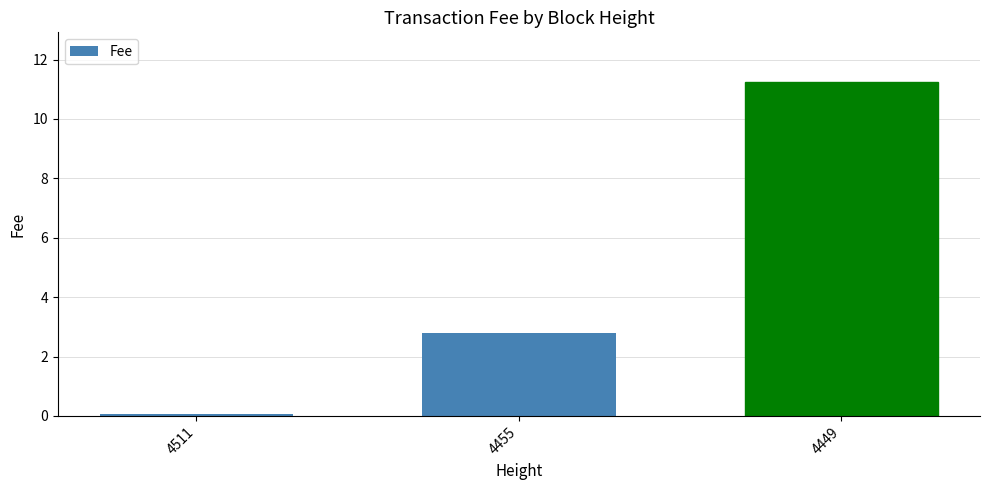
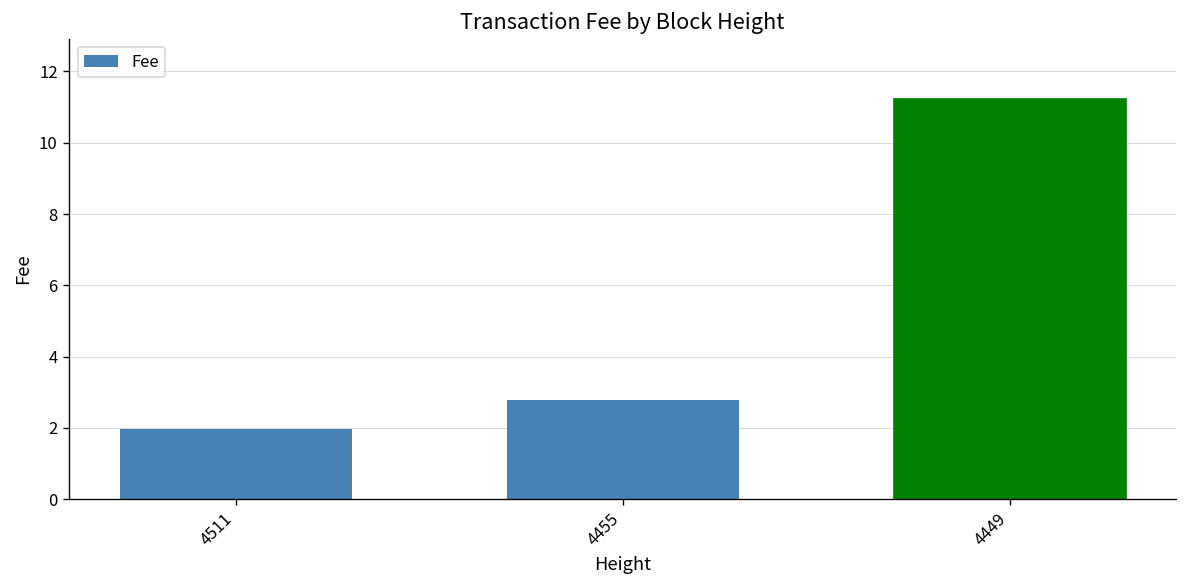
  {
-   "4511": 0.1,
+   "4511": 2.0,
    "4455": 2.8,
    "4449": 11.2
  }
